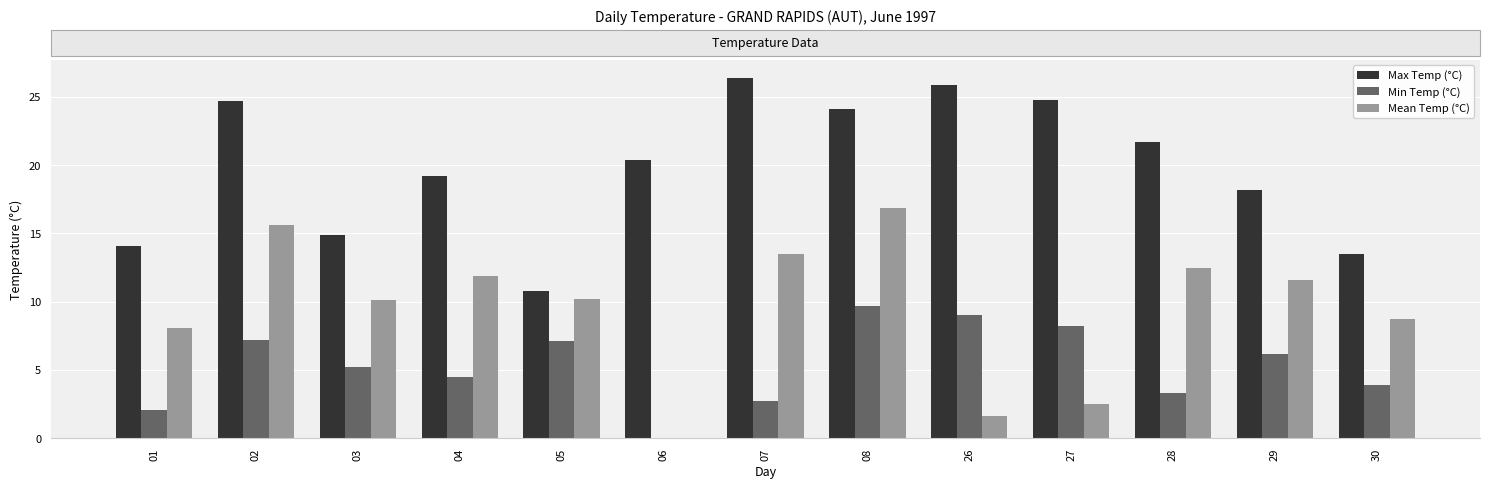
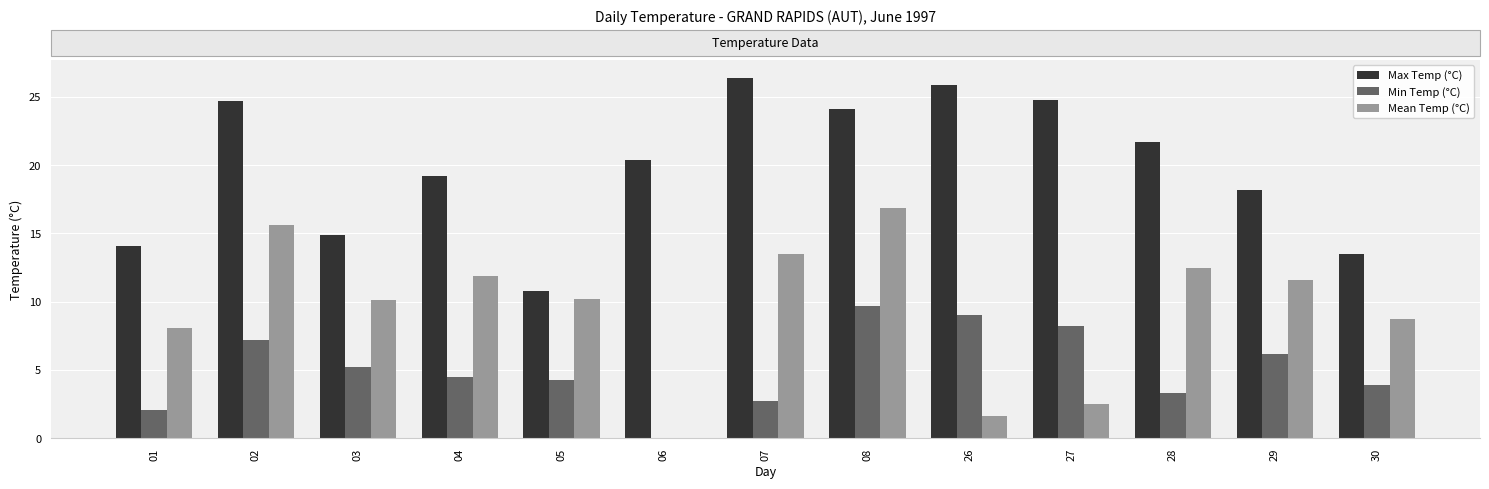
  {
    "Max Temp (°C)": {
      "01": 14.1,
      "02": 24.7,
      "03": 14.9,
      "04": 19.2,
      "05": 10.8,
      "06": 20.4,
      "07": 26.4,
      "08": 24.1,
      "26": 25.9,
      "27": 24.8,
      "28": 21.7,
      "29": 18.2,
      "30": 13.5
    },
    "Min Temp (°C)": {
      "01": 2.1,
      "02": 7.2,
      "03": 5.2,
      "04": 4.5,
-     "05": 7.1,
+     "05": 4.3,
      "06": 0.0,
      "07": 2.7,
      "08": 9.7,
      "26": 9.0,
      "27": 8.2,
      "28": 3.3,
      "29": 6.2,
      "30": 3.9
    },
    "Mean Temp (°C)": {
      "01": 8.1,
      "02": 15.6,
      "03": 10.1,
      "04": 11.9,
      "05": 10.2,
      "06": 0.0,
      "07": 13.5,
      "08": 16.9,
      "26": 1.6,
      "27": 2.5,
      "28": 12.5,
      "29": 11.6,
      "30": 8.7
    }
  }
